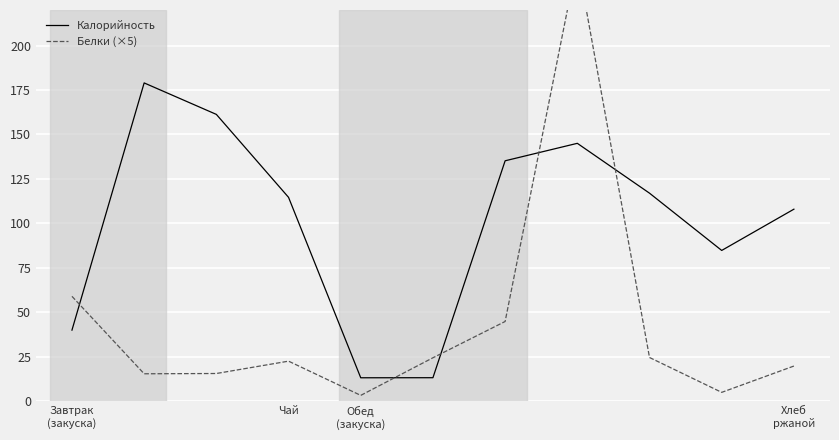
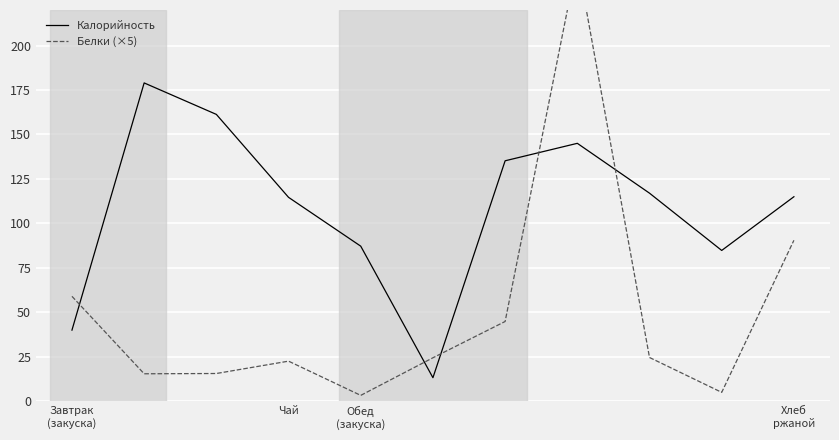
  {
    "Калорийность": {
      "Завтрак (закуска)": 40,
      "Чай": 115,
-     "Обед (закуска)": 13,
-     "Хлеб ржаной": 108
+     "Обед (закуска)": 87,
+     "Хлеб ржаной": 115
    },
    "Белки (×5)": {
      "Завтрак (закуска)": 59,
      "Чай": 23,
      "Обед (закуска)": 3,
-     "Хлеб ржаной": 20
+     "Хлеб ржаной": 91
    }
  }
